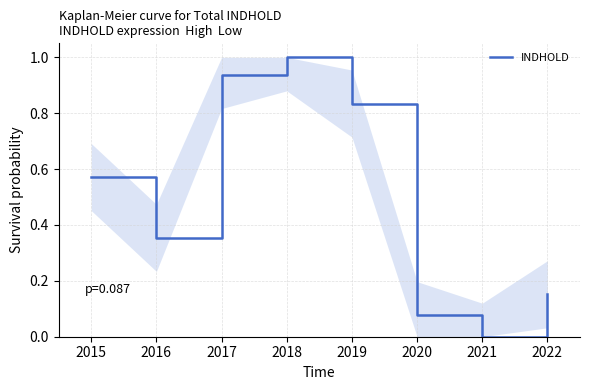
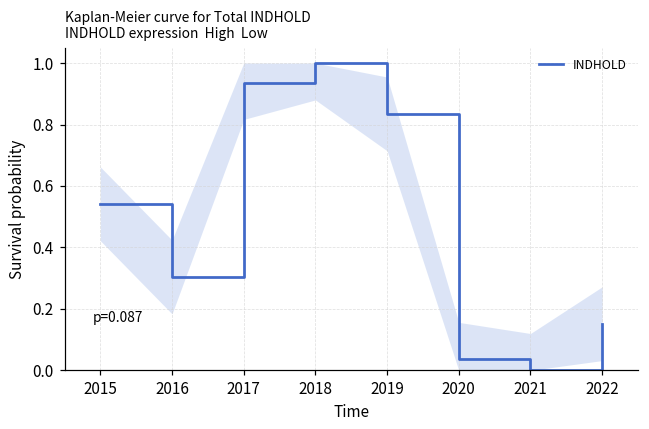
  {
    "INDHOLD": {
-     "2015": 0.57,
-     "2016": 0.35,
+     "2015": 0.54,
+     "2016": 0.30,
      "2017": 0.94,
      "2019": 0.83,
-     "2020": 0.08,
+     "2020": 0.04,
      "2021": 0.00,
      "2022": 0.15
    }
  }
